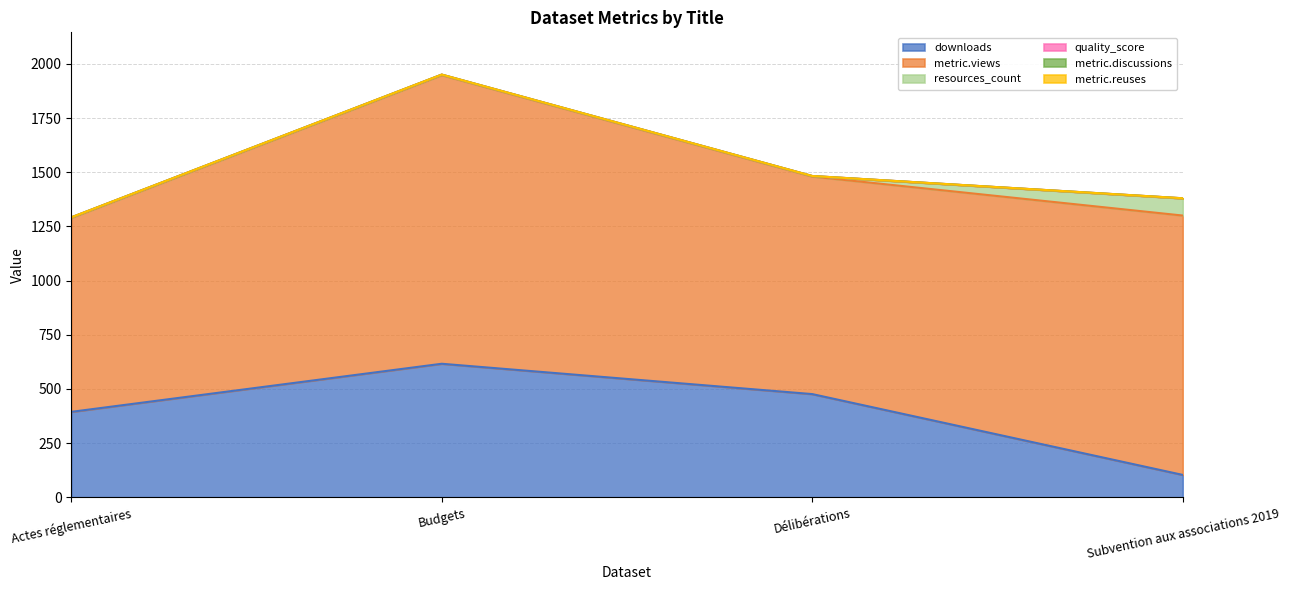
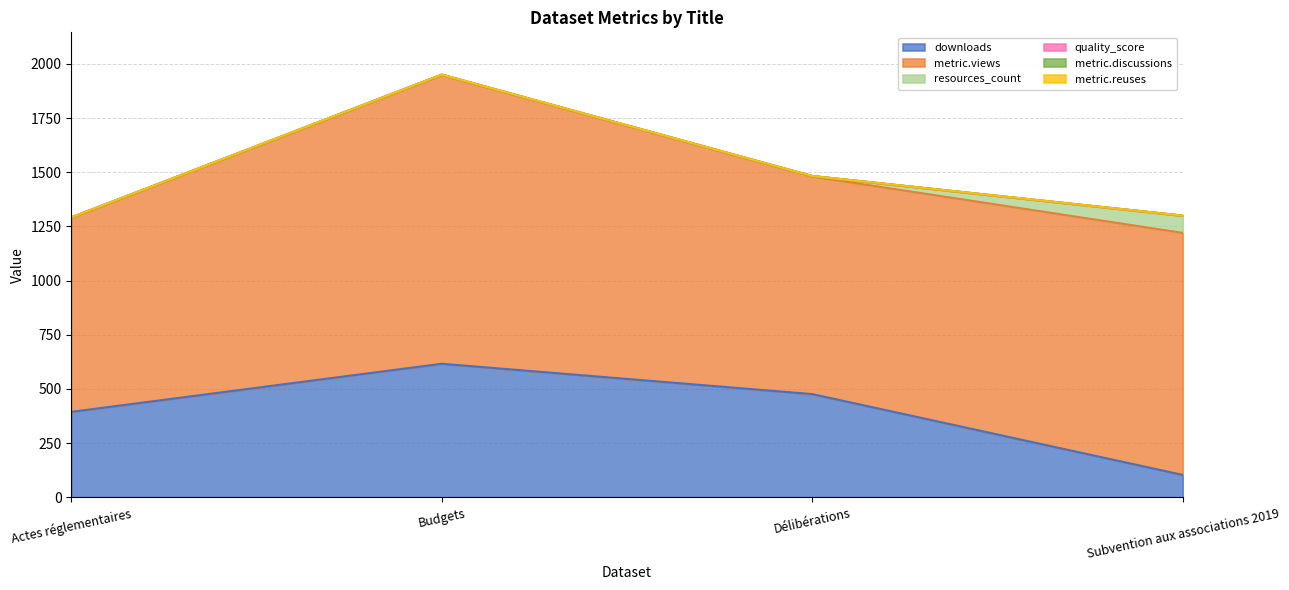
  {
    "downloads": {
      "Actes réglementaires": 390,
      "Budgets": 620,
      "Délibérations": 480,
      "Subvention aux associations 2019": 100
    },
    "metric.views": {
-     "Subvention aux associations 2019": 1200
+     "Subvention aux associations 2019": 1120
    }
  }
